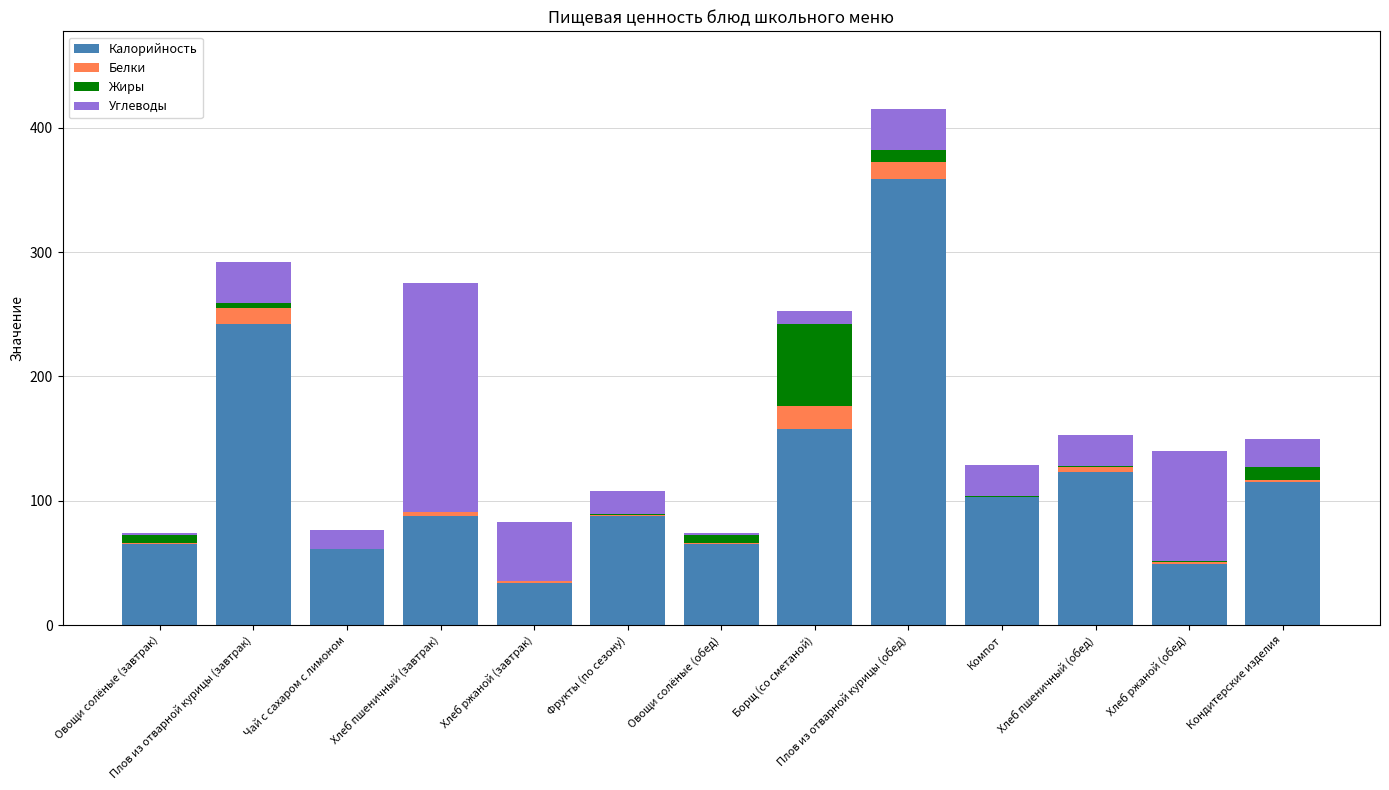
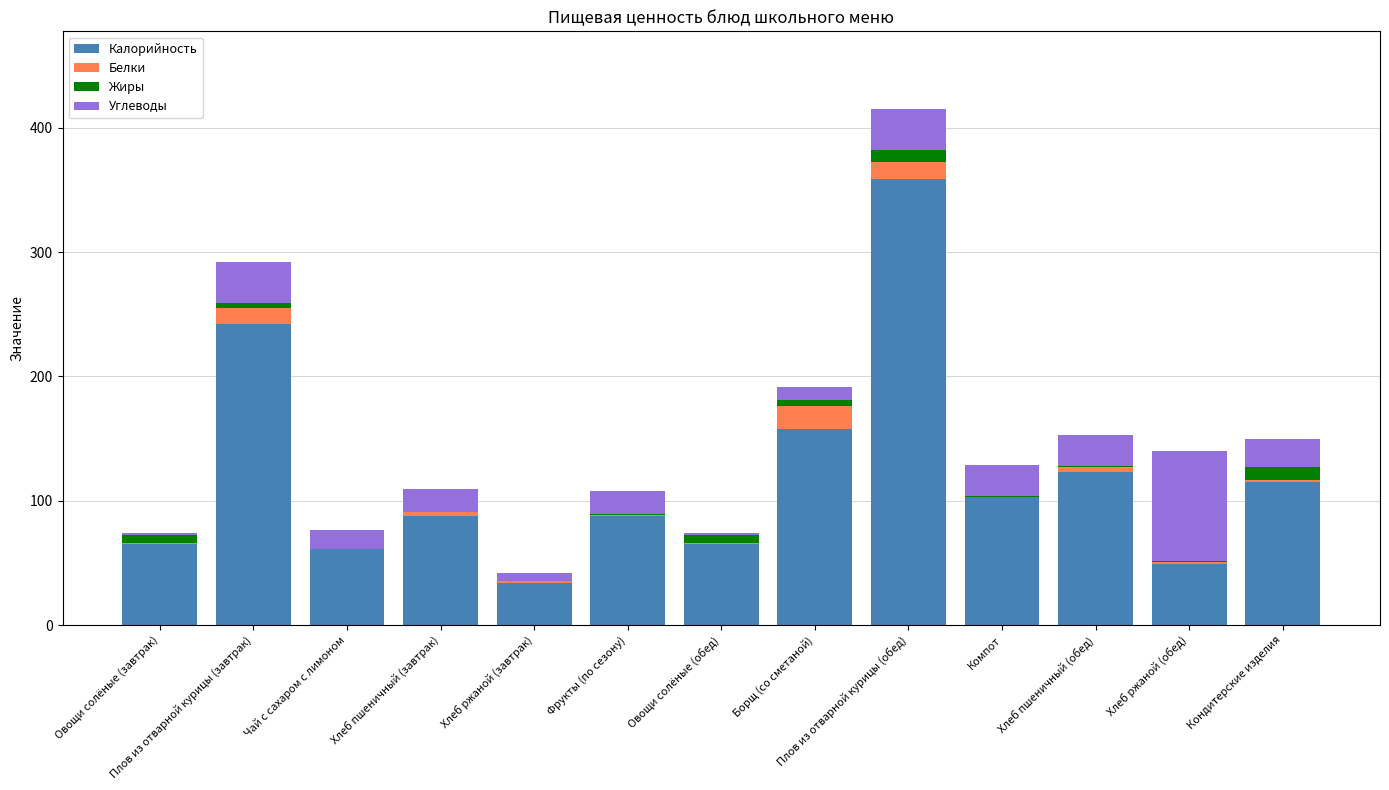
  {
    "Калорийность": {
      "Овощи солёные (завтрак)": 65,
      "Плов из отварной курицы (завтрак)": 242,
      "Чай с сахаром с лимоном": 61,
      "Хлеб пшеничный (завтрак)": 88,
      "Хлеб ржаной (завтрак)": 34,
      "Фрукты (по сезону)": 88,
      "Овощи солёные (обед)": 65,
      "Борщ (со сметаной)": 158,
      "Плов из отварной курицы (обед)": 359,
      "Компот": 103,
      "Хлеб пшеничный (обед)": 123,
      "Хлеб ржаной (обед)": 49,
      "Кондитерские изделия": 115
    },
    "Белки": {
      "Плов из отварной курицы (завтрак)": 13,
      "Чай с сахаром с лимоном": 0,
      "Хлеб пшеничный (завтрак)": 3,
      "Борщ (со сметаной)": 18,
      "Плов из отварной курицы (обед)": 13,
      "Хлеб пшеничный (обед)": 4
    },
    "Жиры": {
      "Овощи солёные (завтрак)": 6,
      "Плов из отварной курицы (завтрак)": 4,
      "Чай с сахаром с лимоном": 0,
      "Овощи солёные (обед)": 6,
-     "Борщ (со сметаной)": 66,
+     "Борщ (со сметаной)": 5,
      "Плов из отварной курицы (обед)": 10,
      "Кондитерские изделия": 10
    },
    "Углеводы": {
      "Плов из отварной курицы (завтрак)": 33,
      "Чай с сахаром с лимоном": 15,
-     "Хлеб пшеничный (завтрак)": 184,
-     "Хлеб ржаной (завтрак)": 48,
+     "Хлеб пшеничный (завтрак)": 18,
+     "Хлеб ржаной (завтрак)": 7,
      "Фрукты (по сезону)": 18,
      "Борщ (со сметаной)": 11,
      "Плов из отварной курицы (обед)": 33,
      "Компот": 25,
      "Хлеб пшеничный (обед)": 25,
      "Хлеб ржаной (обед)": 89,
      "Кондитерские изделия": 23
    }
  }
